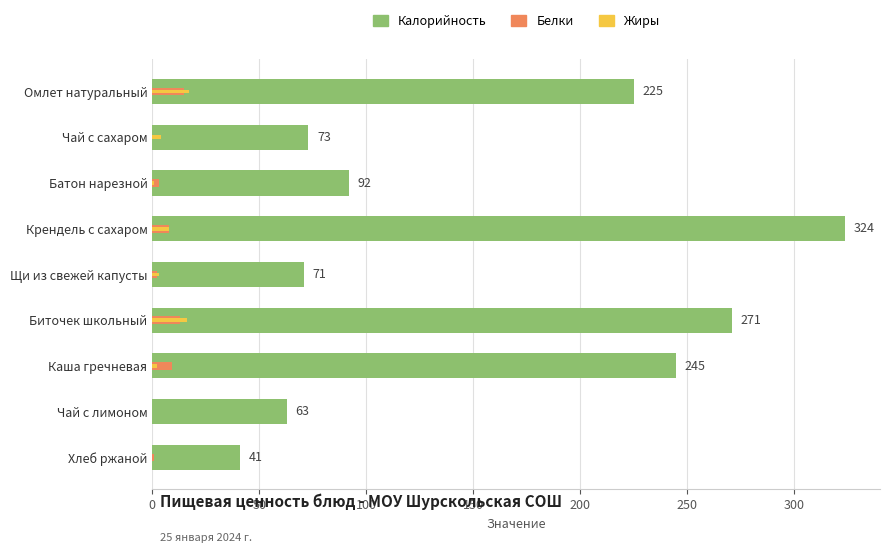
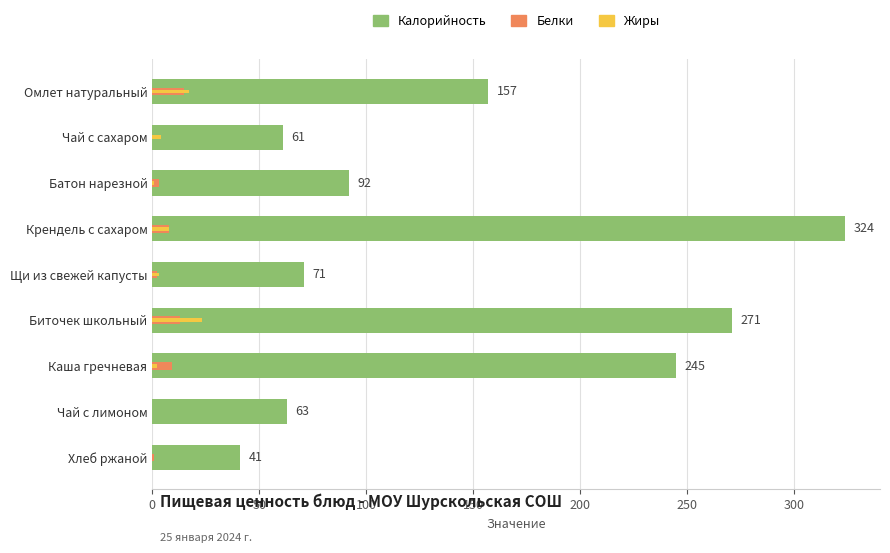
  {
    "Калорийность": {
-     "Омлет натуральный": 225,
-     "Чай с сахаром": 73,
+     "Омлет натуральный": 157,
+     "Чай с сахаром": 61,
      "Батон нарезной": 92,
      "Крендель с сахаром": 324,
      "Щи из свежей капусты": 71,
      "Биточек школьный": 271,
      "Каша гречневая": 245,
      "Чай с лимоном": 63,
      "Хлеб ржаной": 41
    },
    "Белки": {
      "Чай с сахаром": 0,
      "Чай с лимоном": 0
    },
    "Жиры": {
-     "Биточек школьный": 16,
+     "Биточек школьный": 23,
      "Чай с лимоном": 0,
      "Хлеб ржаной": 0
    }
  }
